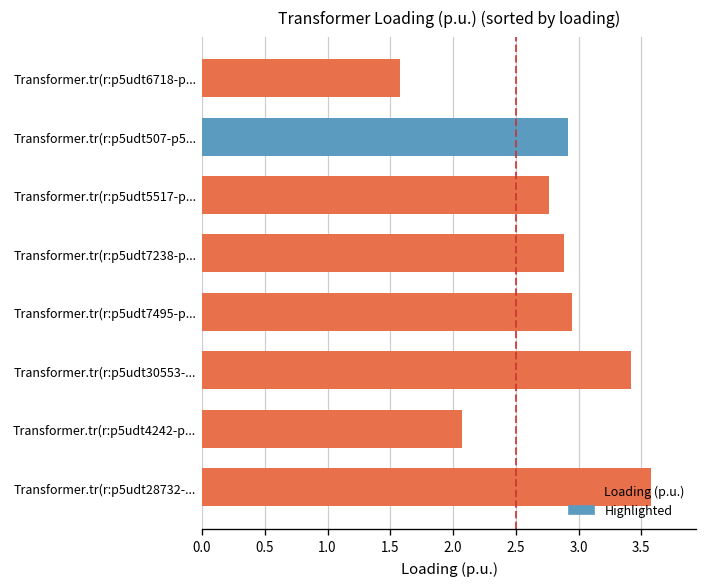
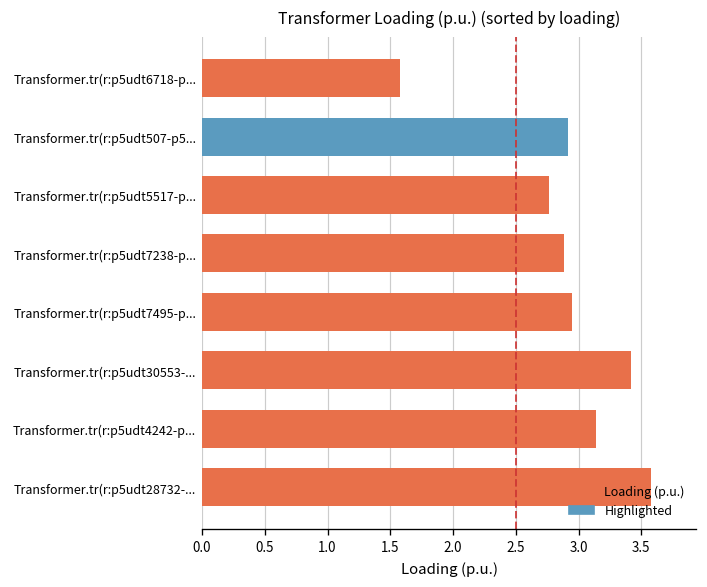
  {
    "Transformer.tr(r:p5udt6718-p...": 1.58,
    "Transformer.tr(r:p5udt507-p5...": 2.92,
    "Transformer.tr(r:p5udt5517-p...": 2.76,
    "Transformer.tr(r:p5udt7238-p...": 2.88,
    "Transformer.tr(r:p5udt7495-p...": 2.95,
    "Transformer.tr(r:p5udt30553-...": 3.42,
-   "Transformer.tr(r:p5udt4242-p...": 2.07,
+   "Transformer.tr(r:p5udt4242-p...": 3.14,
    "Transformer.tr(r:p5udt28732-...": 3.58
  }
